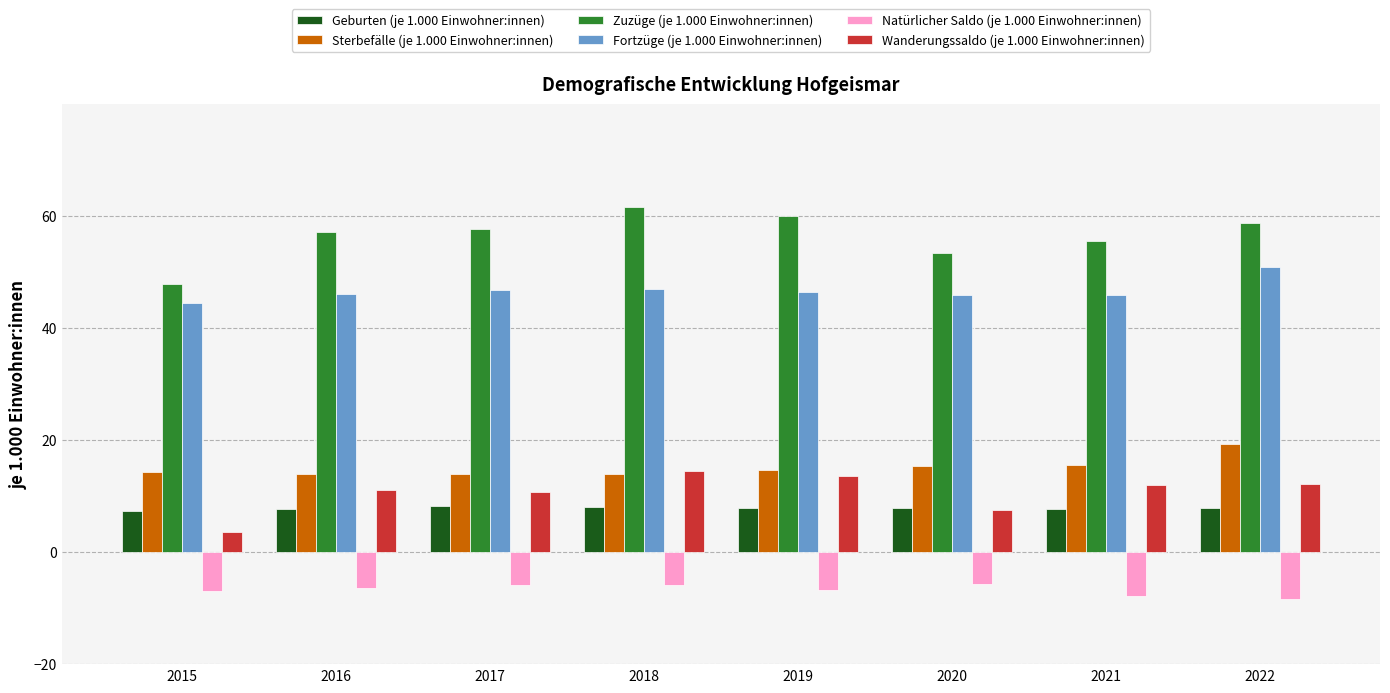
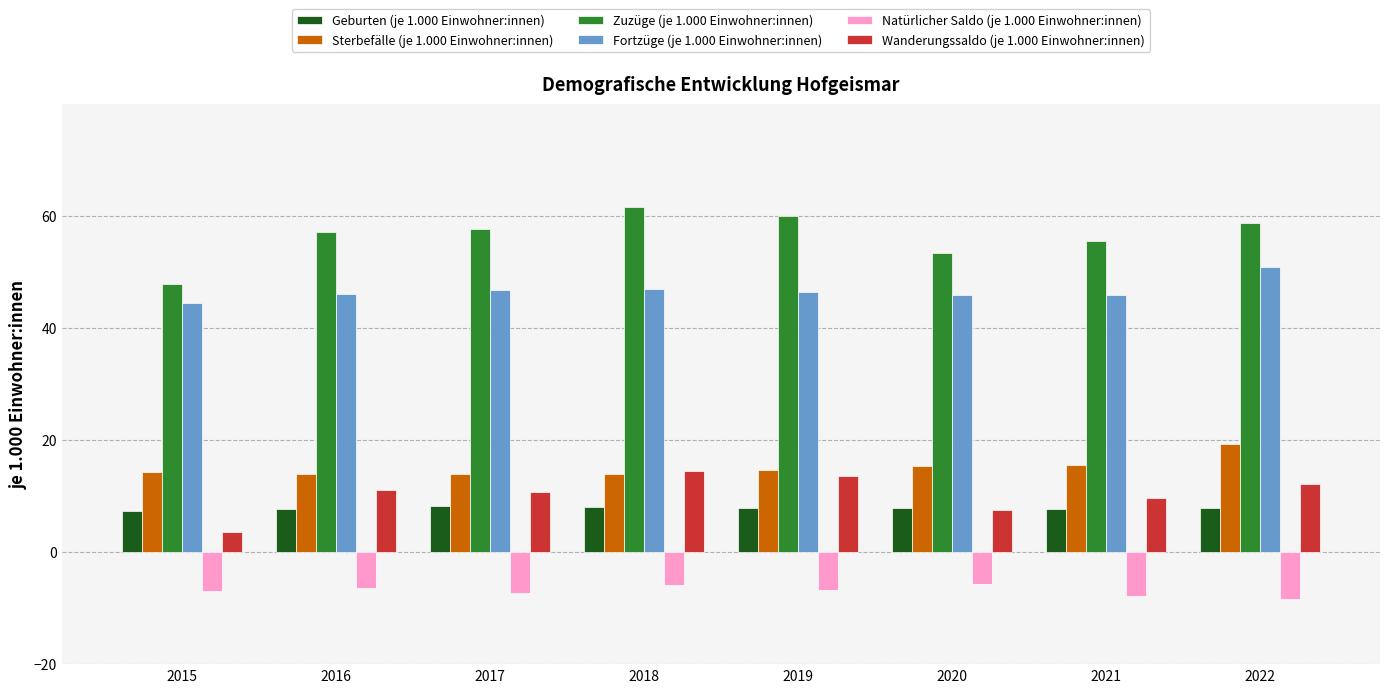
  {
    "Sterbefälle (je 1.000 Einwohner:innen)": {
      "2015": 14,
      "2016": 14,
      "2017": 14,
      "2018": 14,
      "2019": 15,
      "2020": 15,
      "2021": 16,
      "2022": 19
    },
    "Fortzüge (je 1.000 Einwohner:innen)": {
      "2015": 44,
      "2016": 46,
      "2017": 47,
      "2018": 47,
      "2019": 46,
      "2020": 46,
      "2021": 46,
      "2022": 51
    },
    "Natürlicher Saldo (je 1.000 Einwohner:innen)": {
      "2015": -7,
      "2016": -6,
-     "2017": -6,
+     "2017": -7,
      "2018": -6,
      "2019": -7,
      "2020": -6,
      "2021": -8,
      "2022": -8
    },
    "Wanderungssaldo (je 1.000 Einwohner:innen)": {
      "2015": 4,
      "2016": 11,
      "2017": 11,
      "2018": 15,
      "2019": 14,
      "2020": 8,
-     "2021": 12,
+     "2021": 10,
      "2022": 12
    }
  }
